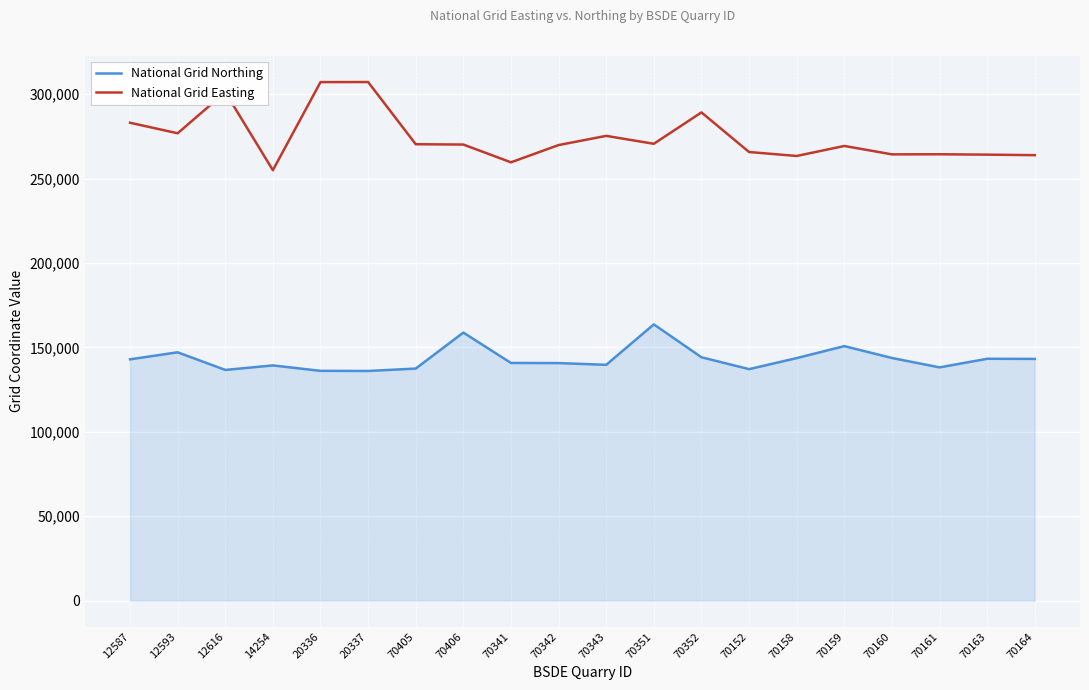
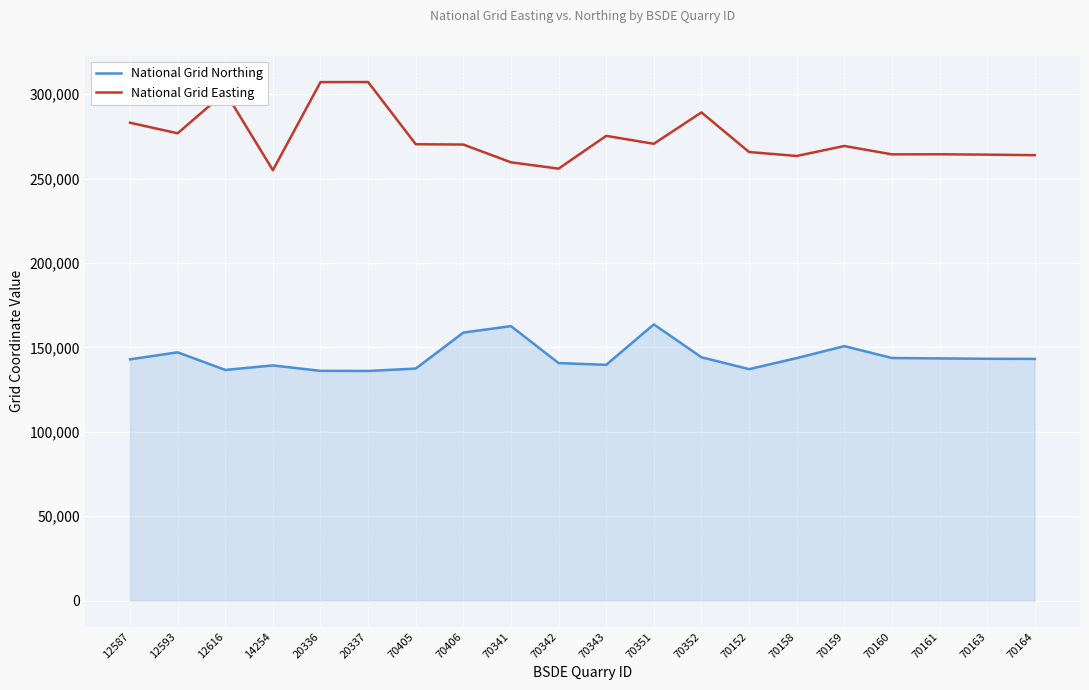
  {
    "National Grid Northing": {
      "12587": "143,000",
      "12593": "147,000",
      "12616": "137,000",
      "14254": "139,000",
      "20336": "136,000",
      "20337": "136,000",
      "70405": "137,000",
      "70406": "159,000",
-     "70341": "141,000",
+     "70341": "163,000",
      "70342": "141,000",
      "70343": "140,000",
      "70351": "164,000",
      "70352": "144,000",
      "70152": "137,000",
      "70158": "144,000",
      "70159": "151,000",
      "70160": "144,000",
-     "70161": "138,000",
+     "70161": "143,000",
      "70163": "143,000",
      "70164": "143,000"
    },
    "National Grid Easting": {
      "12587": "283,000",
      "12593": "277,000",
      "14254": "255,000",
      "20336": "307,000",
      "20337": "307,000",
      "70405": "270,000",
      "70406": "270,000",
      "70341": "260,000",
-     "70342": "270,000",
+     "70342": "256,000",
      "70343": "275,000",
      "70351": "271,000",
      "70352": "289,000",
      "70152": "266,000",
      "70158": "263,000",
      "70159": "269,000",
      "70160": "264,000",
      "70161": "264,000",
      "70163": "264,000",
      "70164": "264,000"
    }
  }
